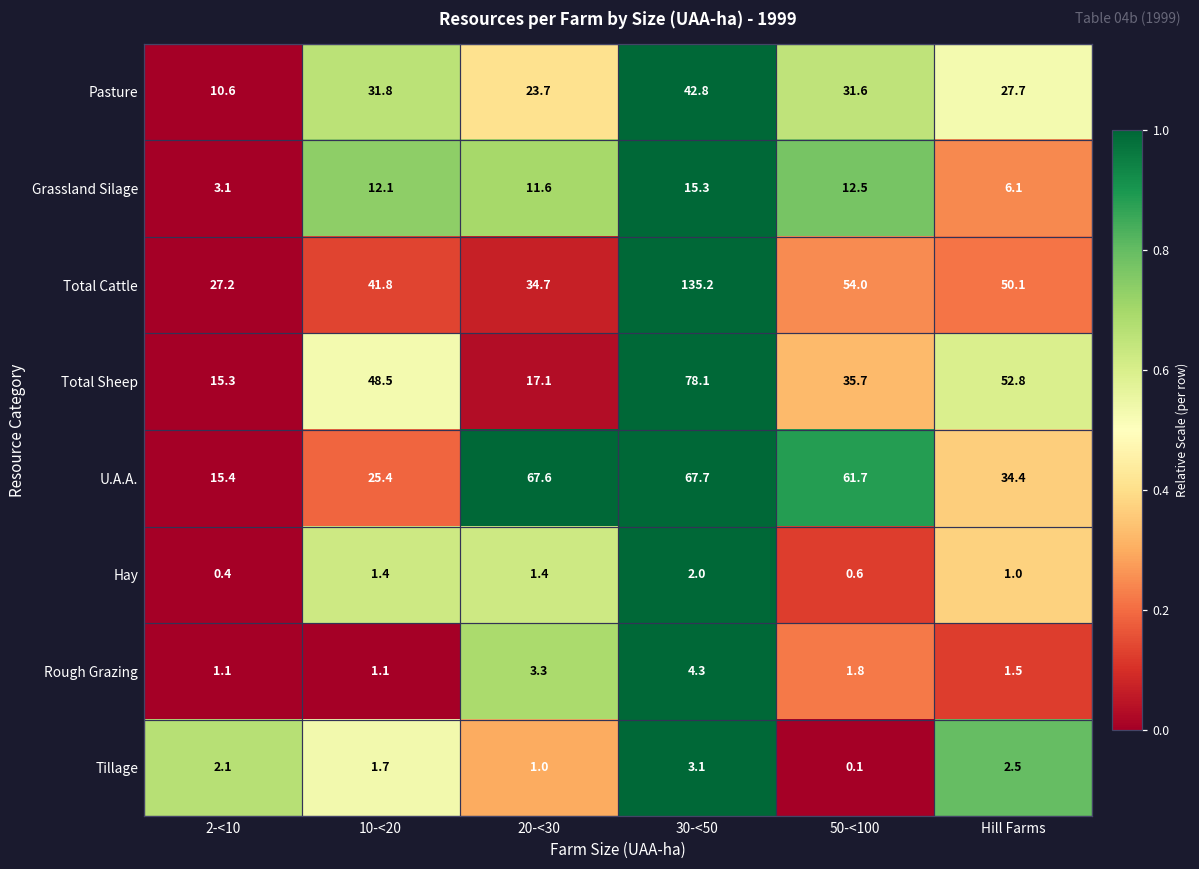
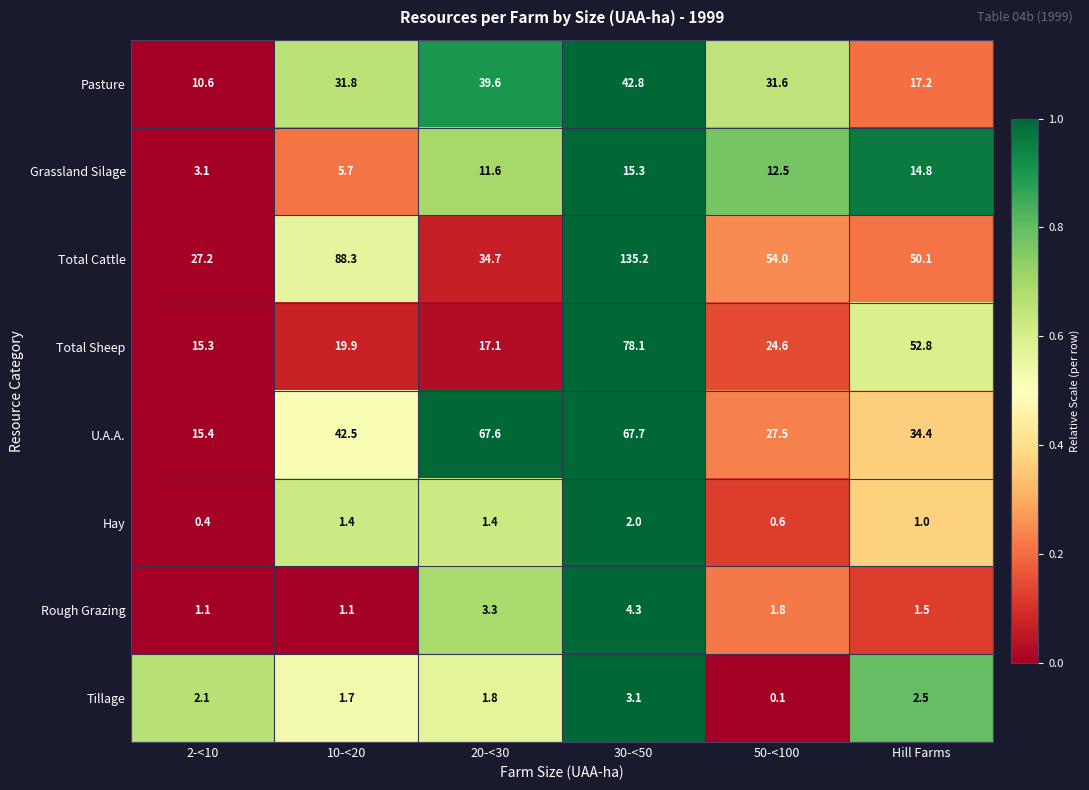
  {
    "Pasture": {
      "2-<10": 10.6,
      "10-<20": 31.8,
-     "20-<30": 23.7,
+     "20-<30": 39.6,
      "30-<50": 42.8,
      "50-<100": 31.6,
-     "Hill Farms": 27.7
+     "Hill Farms": 17.2
    },
    "Grassland Silage": {
      "2-<10": 3.1,
-     "10-<20": 12.1,
+     "10-<20": 5.7,
      "20-<30": 11.6,
      "30-<50": 15.3,
      "50-<100": 12.5,
-     "Hill Farms": 6.1
+     "Hill Farms": 14.8
    },
    "Total Cattle": {
      "2-<10": 27.2,
-     "10-<20": 41.8,
+     "10-<20": 88.3,
      "20-<30": 34.7,
      "30-<50": 135.2,
      "50-<100": 54.0,
      "Hill Farms": 50.1
    },
    "Total Sheep": {
      "2-<10": 15.3,
-     "10-<20": 48.5,
+     "10-<20": 19.9,
      "20-<30": 17.1,
      "30-<50": 78.1,
-     "50-<100": 35.7,
+     "50-<100": 24.6,
      "Hill Farms": 52.8
    },
    "U.A.A.": {
      "2-<10": 15.4,
-     "10-<20": 25.4,
+     "10-<20": 42.5,
      "20-<30": 67.6,
      "30-<50": 67.7,
-     "50-<100": 61.7,
+     "50-<100": 27.5,
      "Hill Farms": 34.4
    },
    "Hay": {
      "2-<10": 0.4,
      "10-<20": 1.4,
      "20-<30": 1.4,
      "30-<50": 2.0,
      "50-<100": 0.6,
      "Hill Farms": 1.0
    },
    "Rough Grazing": {
      "2-<10": 1.1,
      "10-<20": 1.1,
      "20-<30": 3.3,
      "30-<50": 4.3,
      "50-<100": 1.8,
      "Hill Farms": 1.5
    },
    "Tillage": {
      "2-<10": 2.1,
      "10-<20": 1.7,
-     "20-<30": 1.0,
+     "20-<30": 1.8,
      "30-<50": 3.1,
      "50-<100": 0.1,
      "Hill Farms": 2.5
    }
  }
